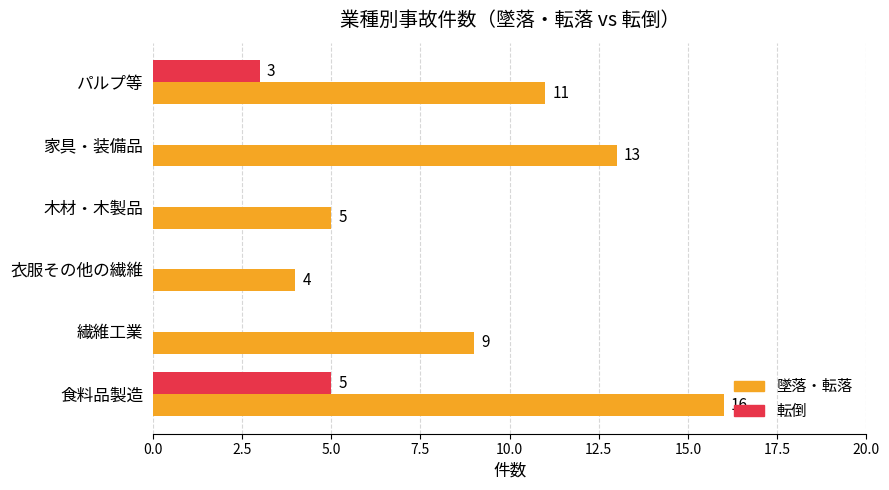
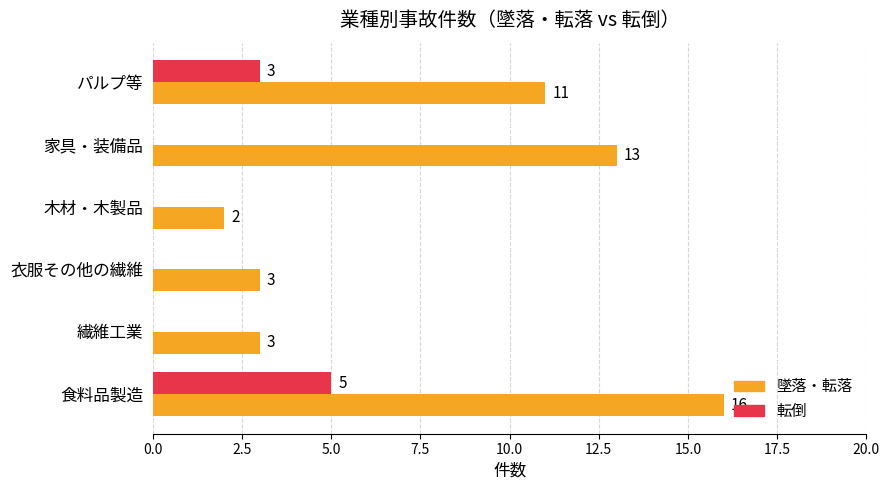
  {
    "墜落・転落": {
      "パルプ等": 11,
      "家具・装備品": 13,
-     "木材・木製品": 5,
-     "衣服その他の繊維": 4,
-     "繊維工業": 9,
+     "木材・木製品": 2,
+     "衣服その他の繊維": 3,
+     "繊維工業": 3,
      "食料品製造": 16
    },
    "転倒": {
      "パルプ等": 3,
      "食料品製造": 5
    }
  }
